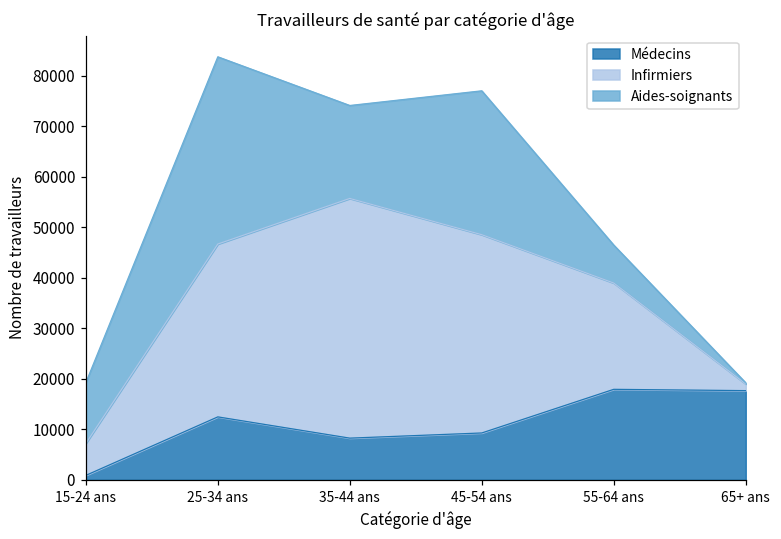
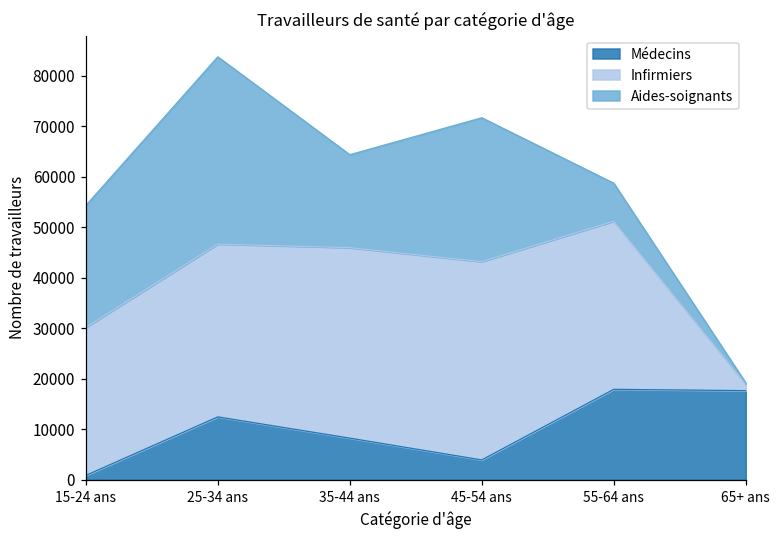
  {
    "Médecins": {
      "15-24 ans": 1000,
      "25-34 ans": 12000,
      "35-44 ans": 8000,
-     "45-54 ans": 9000,
+     "45-54 ans": 4000,
      "55-64 ans": 18000,
      "65+ ans": 18000
    },
    "Infirmiers": {
-     "15-24 ans": 6000,
+     "15-24 ans": 29000,
      "25-34 ans": 34000,
-     "35-44 ans": 47000,
+     "35-44 ans": 38000,
      "45-54 ans": 39000,
-     "55-64 ans": 21000
+     "55-64 ans": 33000
    },
    "Aides-soignants": {
-     "15-24 ans": 12000,
+     "15-24 ans": 24000,
      "25-34 ans": 37000,
      "35-44 ans": 18000,
      "45-54 ans": 28000,
      "55-64 ans": 8000
    }
  }
